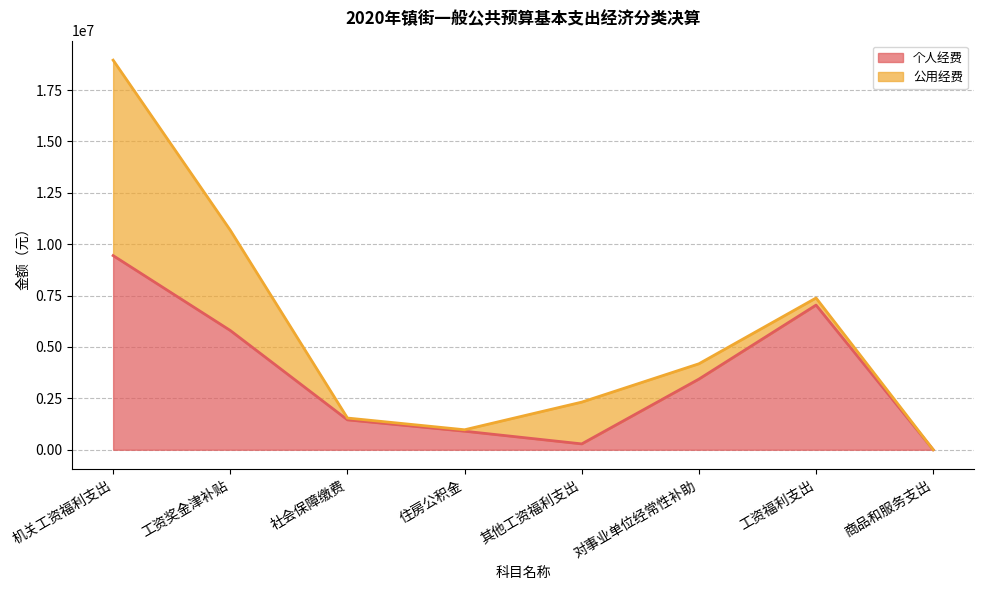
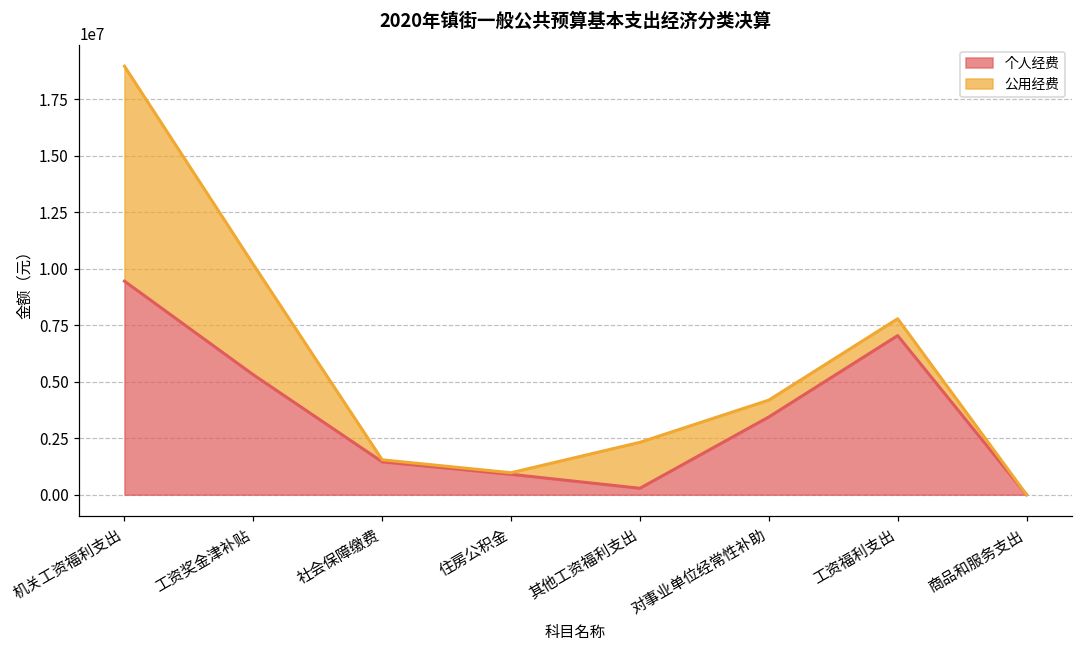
  {
    "个人经费": {
      "机关工资福利支出": 9400000,
-     "工资奖金津补贴": 5800000,
+     "工资奖金津补贴": 5300000,
      "其他工资福利支出": 300000,
      "对事业单位经常性补助": 3400000,
      "工资福利支出": 7000000
    },
    "公用经费": {
      "机关工资福利支出": 9500000,
      "工资奖金津补贴": 4900000,
      "其他工资福利支出": 2000000,
      "对事业单位经常性补助": 700000,
-     "工资福利支出": 300000
+     "工资福利支出": 700000
    }
  }
